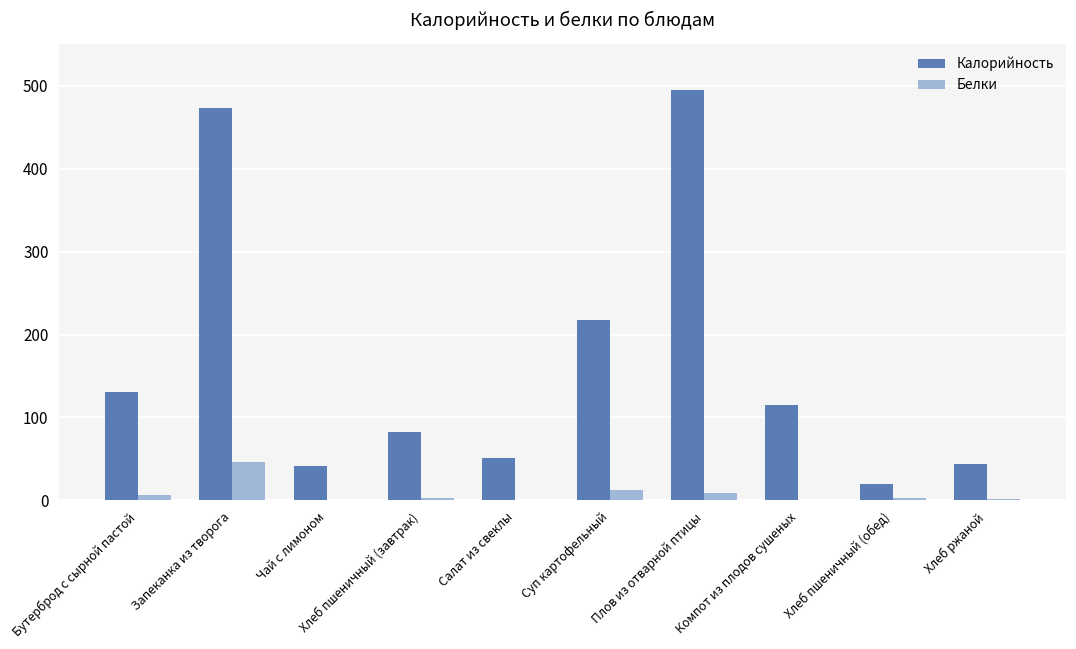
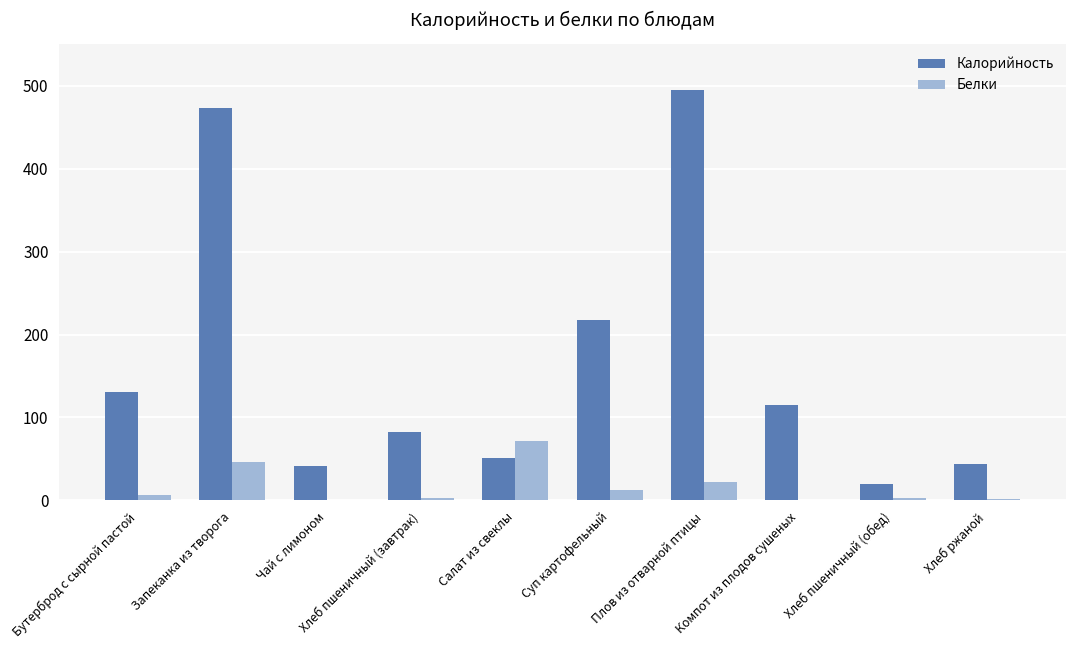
  {
    "Калорийность": {
      "Бутерброд с сырной пастой": 130,
      "Запеканка из творога": 470,
      "Чай с лимоном": 40,
      "Хлеб пшеничный (завтрак)": 80,
      "Салат из свеклы": 50,
      "Суп картофельный": 220,
      "Плов из отварной птицы": 500,
      "Компот из плодов сушеных": 120,
      "Хлеб пшеничный (обед)": 20,
      "Хлеб ржаной": 40
    },
    "Белки": {
      "Бутерброд с сырной пастой": 10,
      "Запеканка из творога": 50,
-     "Салат из свеклы": 0,
+     "Салат из свеклы": 70,
      "Суп картофельный": 10,
-     "Плов из отварной птицы": 10
+     "Плов из отварной птицы": 20
    }
  }
